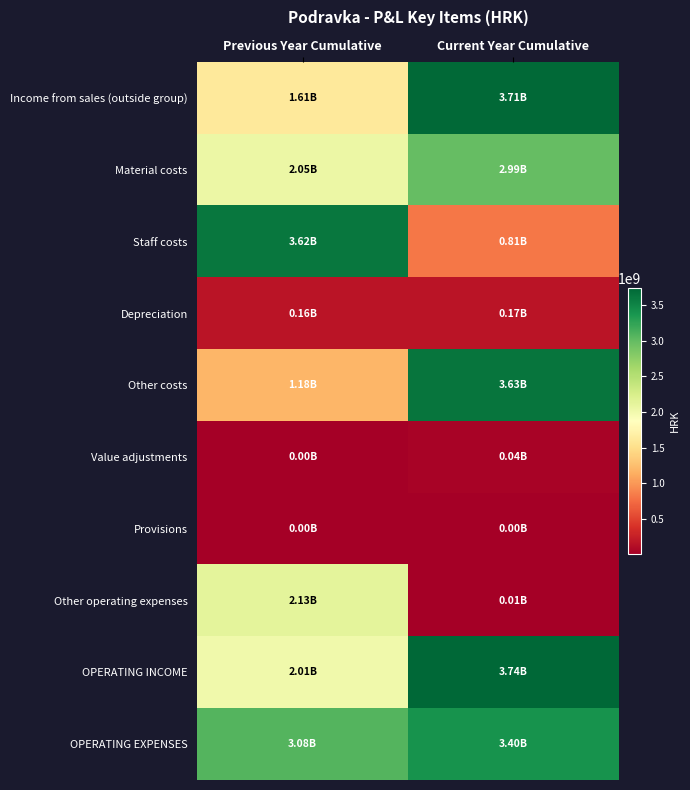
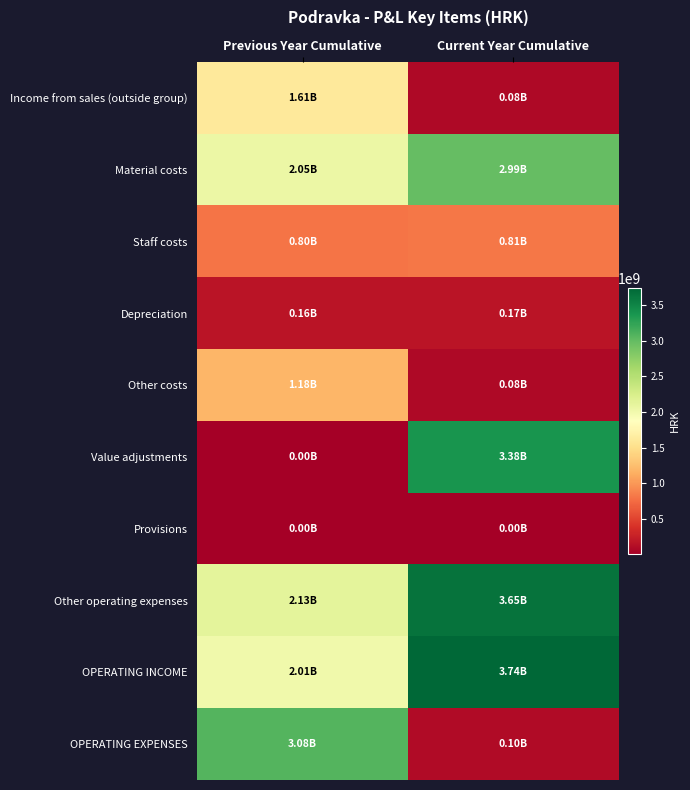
  {
    "Income from sales (outside group)": {
      "Previous Year Cumulative": "1.61B",
-     "Current Year Cumulative": "3.71B"
+     "Current Year Cumulative": "0.08B"
    },
    "Material costs": {
      "Previous Year Cumulative": "2.05B",
      "Current Year Cumulative": "2.99B"
    },
    "Staff costs": {
-     "Previous Year Cumulative": "3.62B",
+     "Previous Year Cumulative": "0.80B",
      "Current Year Cumulative": "0.81B"
    },
    "Depreciation": {
      "Previous Year Cumulative": "0.16B",
      "Current Year Cumulative": "0.17B"
    },
    "Other costs": {
      "Previous Year Cumulative": "1.18B",
-     "Current Year Cumulative": "3.63B"
+     "Current Year Cumulative": "0.08B"
    },
    "Value adjustments": {
      "Previous Year Cumulative": "0.00B",
-     "Current Year Cumulative": "0.04B"
+     "Current Year Cumulative": "3.38B"
    },
    "Provisions": {
      "Previous Year Cumulative": "0.00B",
      "Current Year Cumulative": "0.00B"
    },
    "Other operating expenses": {
      "Previous Year Cumulative": "2.13B",
-     "Current Year Cumulative": "0.01B"
+     "Current Year Cumulative": "3.65B"
    },
    "OPERATING INCOME": {
      "Previous Year Cumulative": "2.01B",
      "Current Year Cumulative": "3.74B"
    },
    "OPERATING EXPENSES": {
      "Previous Year Cumulative": "3.08B",
-     "Current Year Cumulative": "3.40B"
+     "Current Year Cumulative": "0.10B"
    }
  }
